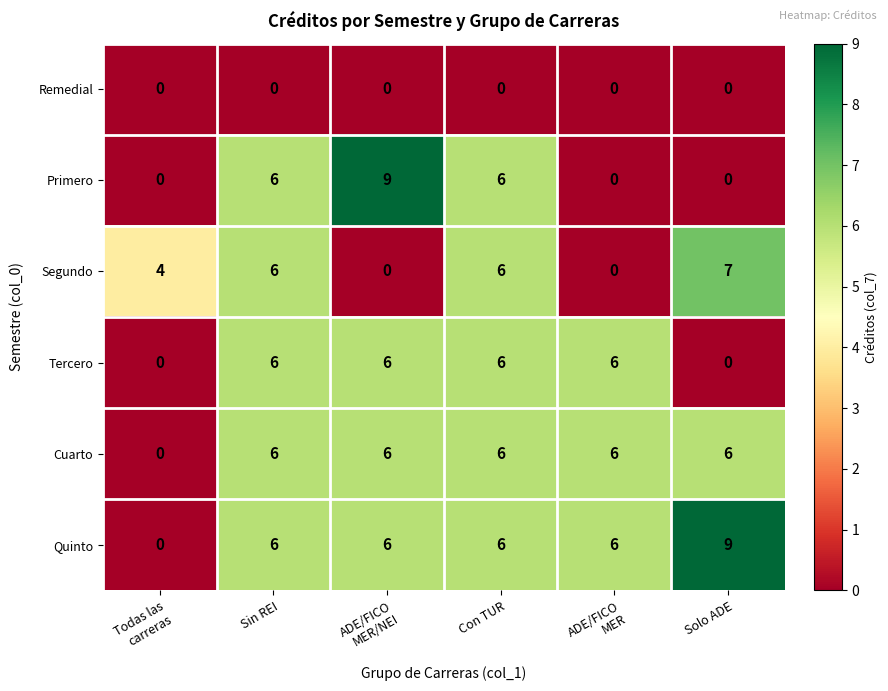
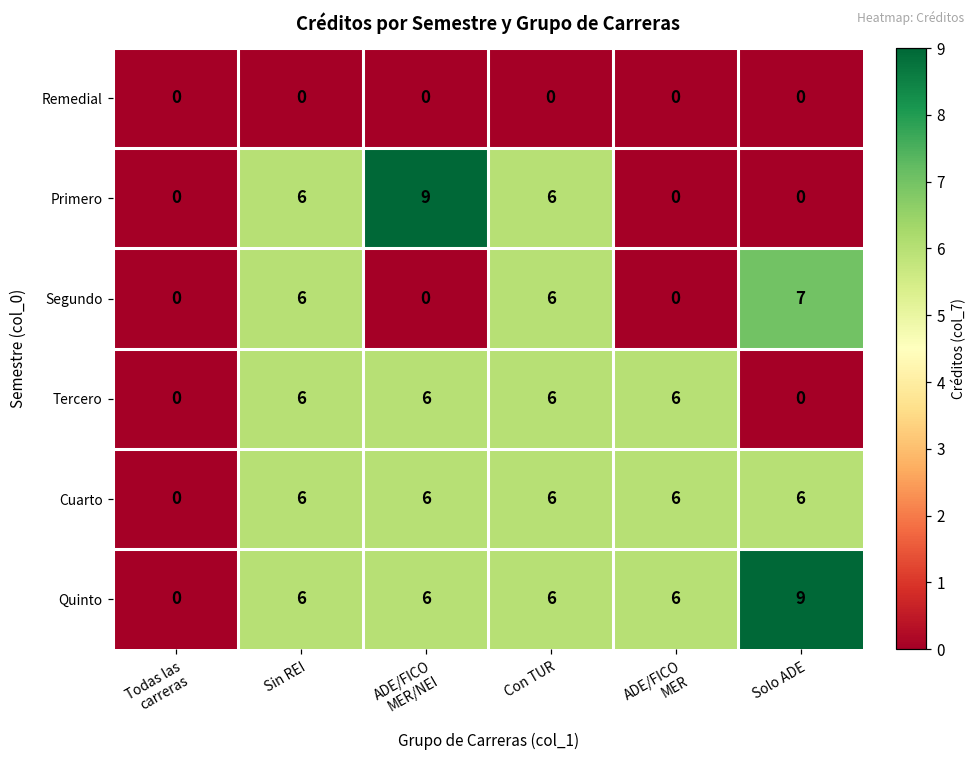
  {
    "Remedial": {
      "Todas las carreras": 0,
      "Sin REI": 0,
      "ADE/FICO MER/NEI": 0,
      "Con TUR": 0,
      "ADE/FICO MER": 0,
      "Solo ADE": 0
    },
    "Primero": {
      "Todas las carreras": 0,
      "Sin REI": 6,
      "ADE/FICO MER/NEI": 9,
      "Con TUR": 6,
      "ADE/FICO MER": 0,
      "Solo ADE": 0
    },
    "Segundo": {
-     "Todas las carreras": 4,
+     "Todas las carreras": 0,
      "Sin REI": 6,
      "ADE/FICO MER/NEI": 0,
      "Con TUR": 6,
      "ADE/FICO MER": 0,
      "Solo ADE": 7
    },
    "Tercero": {
      "Todas las carreras": 0,
      "Sin REI": 6,
      "ADE/FICO MER/NEI": 6,
      "Con TUR": 6,
      "ADE/FICO MER": 6,
      "Solo ADE": 0
    },
    "Cuarto": {
      "Todas las carreras": 0,
      "Sin REI": 6,
      "ADE/FICO MER/NEI": 6,
      "Con TUR": 6,
      "ADE/FICO MER": 6,
      "Solo ADE": 6
    },
    "Quinto": {
      "Todas las carreras": 0,
      "Sin REI": 6,
      "ADE/FICO MER/NEI": 6,
      "Con TUR": 6,
      "ADE/FICO MER": 6,
      "Solo ADE": 9
    }
  }
